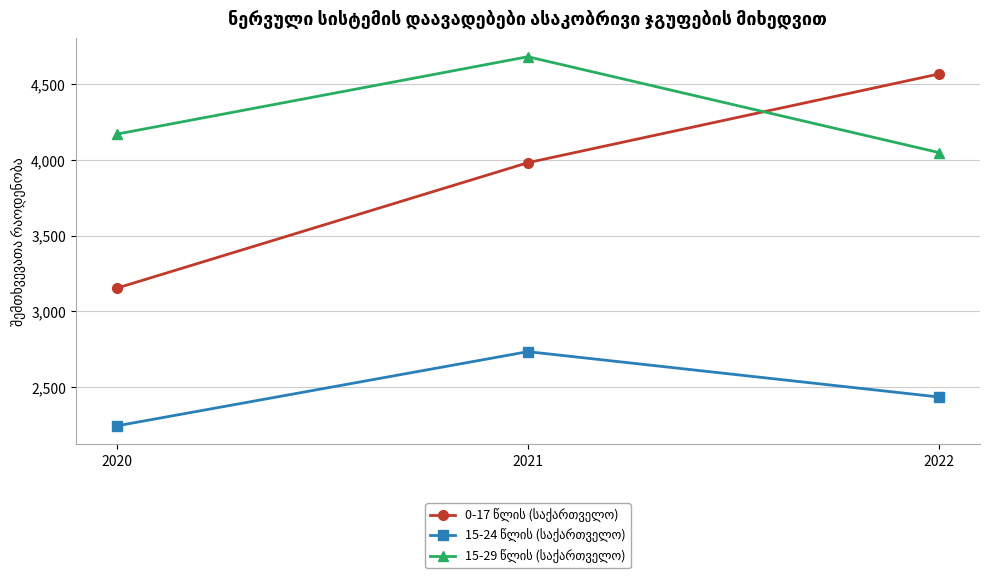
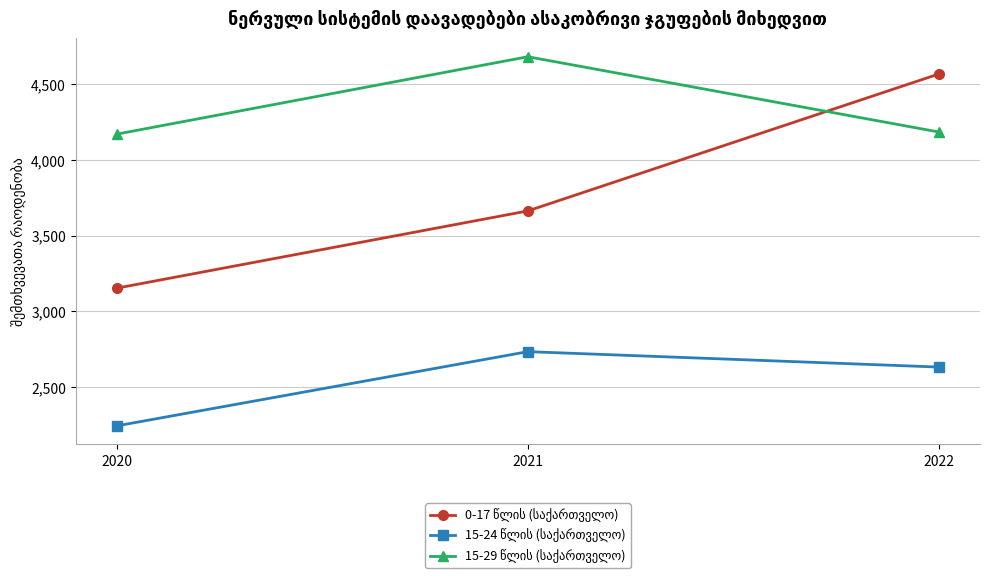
  {
    "0-17 წლის (საქართველო)": {
      "2020": "3,150",
-     "2021": "3,980",
+     "2021": "3,660",
      "2022": "4,570"
    },
    "15-24 წლის (საქართველო)": {
      "2020": "2,240",
      "2021": "2,730",
-     "2022": "2,430"
+     "2022": "2,630"
    },
    "15-29 წლის (საქართველო)": {
      "2020": "4,170",
      "2021": "4,680",
-     "2022": "4,050"
+     "2022": "4,190"
    }
  }
